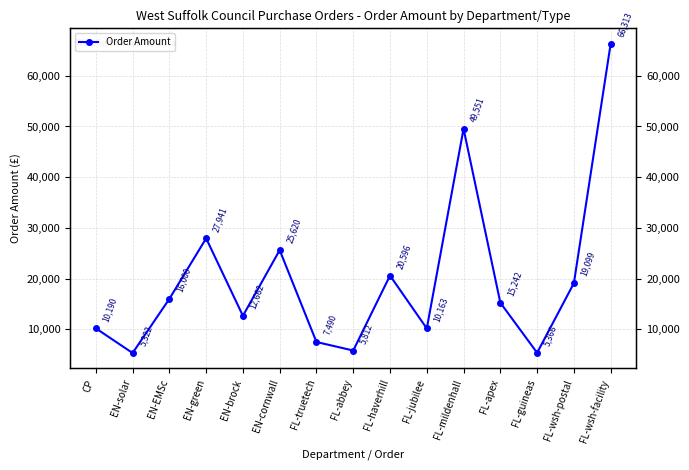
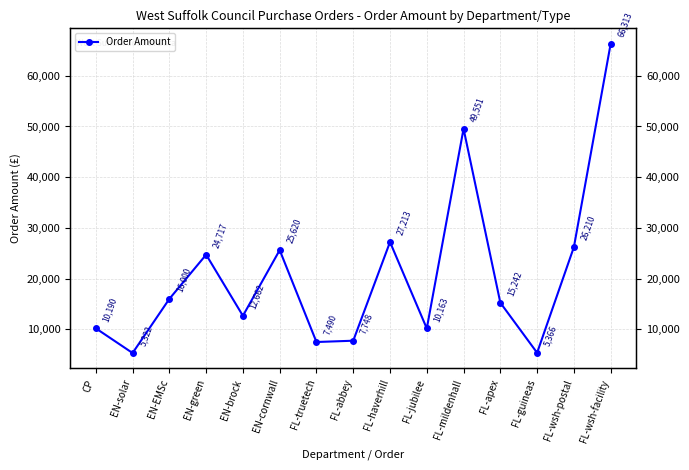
  {
    "CP": "10,190",
    "EN-solar": "5,322",
    "EN-EMSc": "16,000",
-   "EN-green": "27,941",
+   "EN-green": "24,717",
    "EN-brock": "12,662",
    "EN-cornwall": "25,620",
    "FL-truetech": "7,490",
-   "FL-abbey": "5,812",
-   "FL-haverhill": "20,596",
+   "FL-abbey": "7,748",
+   "FL-haverhill": "27,213",
    "FL-jubilee": "10,163",
    "FL-mildenhall": "49,551",
    "FL-apex": "15,242",
    "FL-guineas": "5,366",
-   "FL-wsh-postal": "19,099",
+   "FL-wsh-postal": "26,210",
    "FL-wsh-facility": "66,313"
  }
